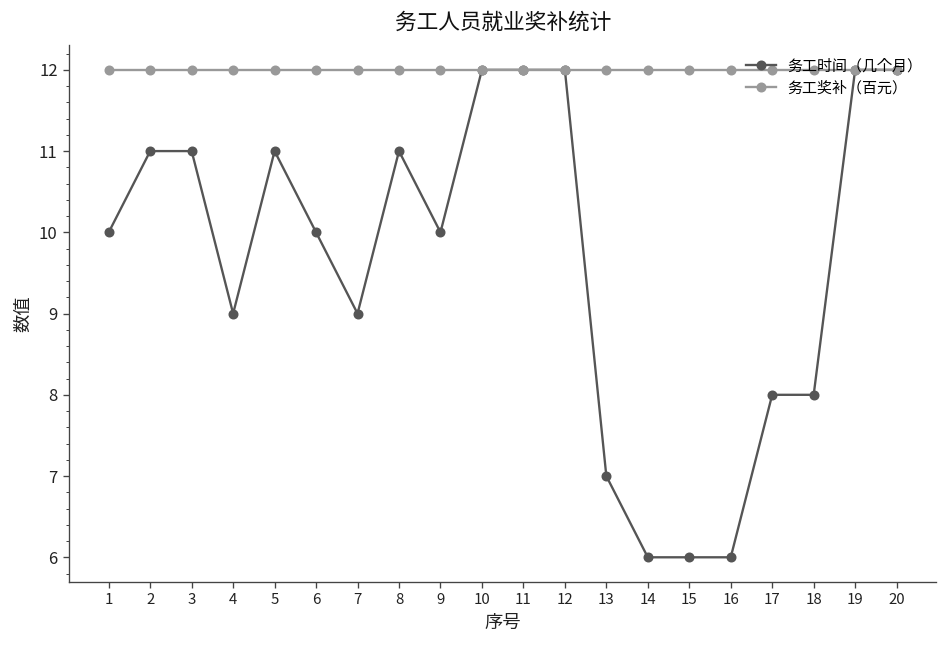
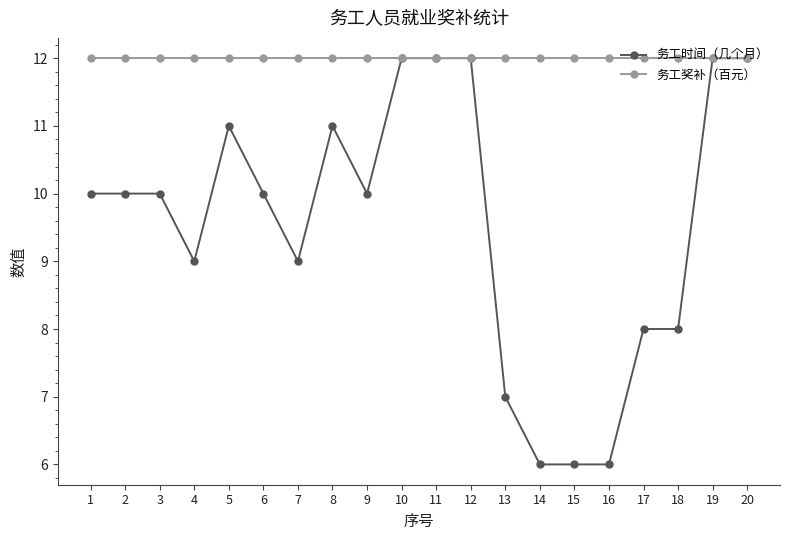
  {
    "务工时间（几个月）": {
      "1": 10,
-     "2": 11,
-     "3": 11,
+     "2": 10,
+     "3": 10,
      "4": 9,
      "5": 11,
      "6": 10,
      "7": 9,
      "8": 11,
      "9": 10,
      "13": 7,
      "14": 6,
      "15": 6,
      "16": 6,
      "17": 8,
      "18": 8
    },
    "务工奖补（百元）": {
      "1": 12,
      "2": 12,
      "3": 12,
      "4": 12,
      "5": 12,
      "6": 12,
      "7": 12,
      "8": 12,
      "9": 12,
      "13": 12,
      "14": 12,
      "15": 12,
      "16": 12,
      "17": 12,
      "18": 12
    }
  }
